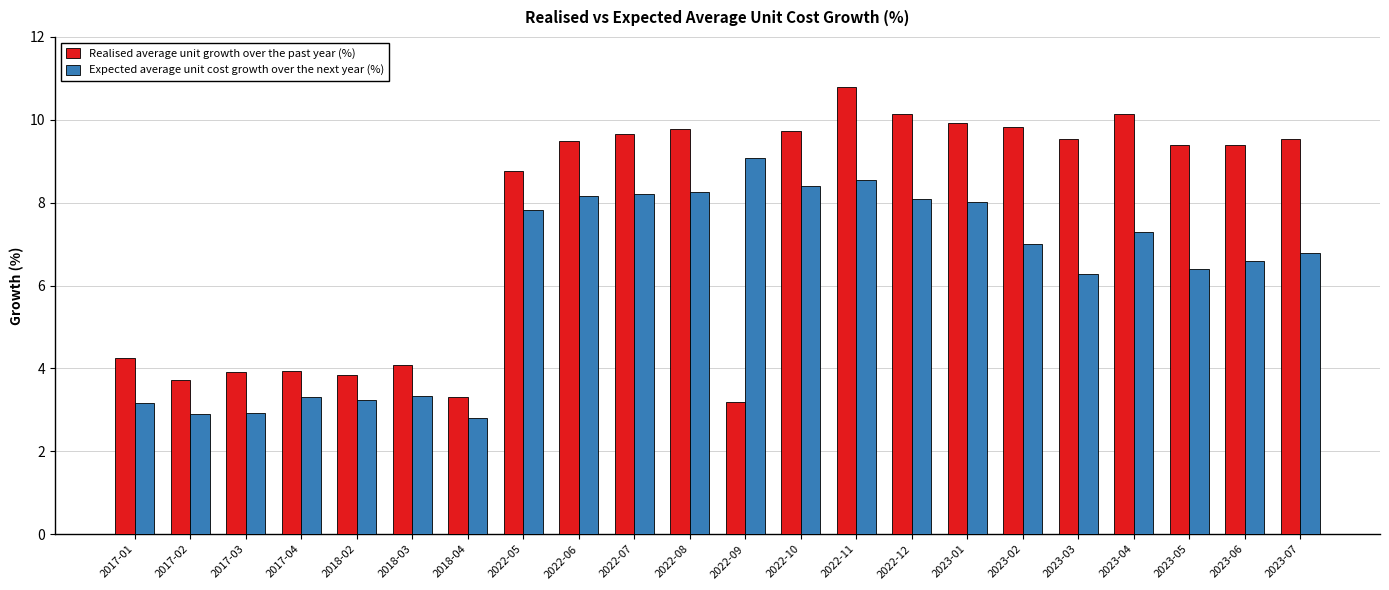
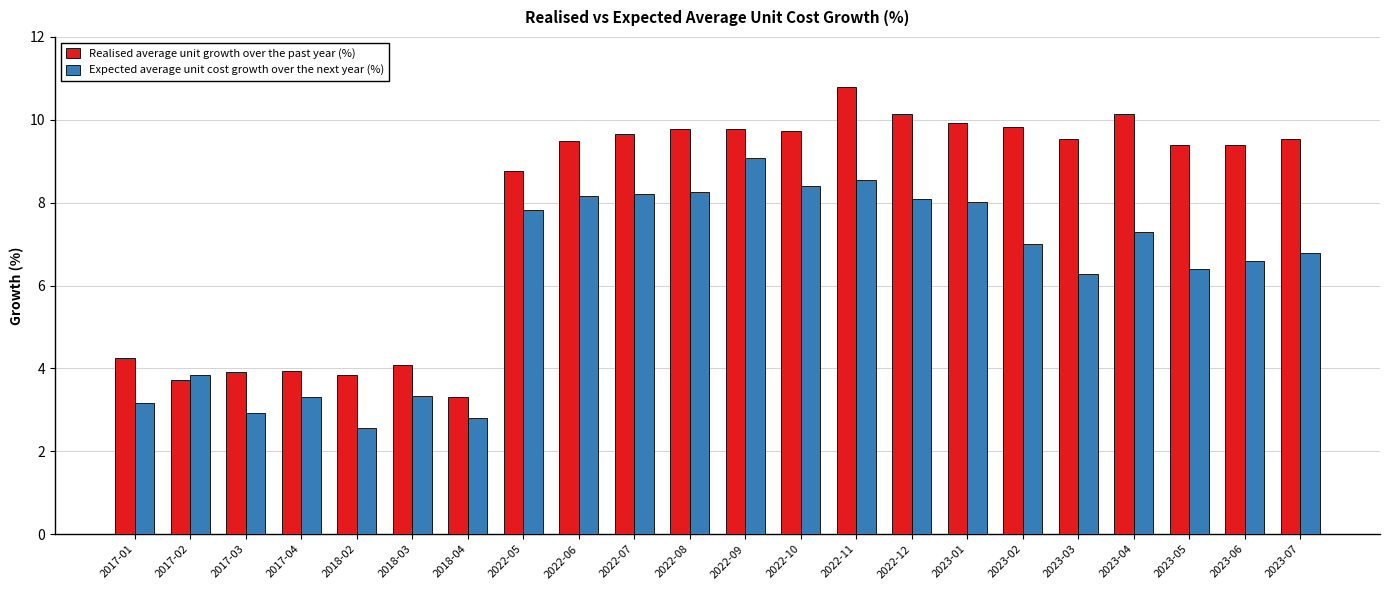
  {
    "Realised average unit growth over the past year (%)": {
      "2017-01": 4.2,
      "2017-02": 3.7,
      "2017-03": 3.9,
      "2017-04": 3.9,
      "2018-02": 3.8,
      "2018-03": 4.1,
      "2018-04": 3.3,
      "2022-05": 8.8,
      "2022-06": 9.5,
      "2022-07": 9.7,
      "2022-08": 9.8,
-     "2022-09": 3.2,
+     "2022-09": 9.8,
      "2022-10": 9.7,
      "2022-11": 10.8,
      "2022-12": 10.1,
      "2023-01": 9.9,
      "2023-02": 9.8,
      "2023-03": 9.5,
      "2023-04": 10.1,
      "2023-05": 9.4,
      "2023-06": 9.4,
      "2023-07": 9.5
    },
    "Expected average unit cost growth over the next year (%)": {
      "2017-01": 3.2,
-     "2017-02": 2.9,
+     "2017-02": 3.8,
      "2017-03": 2.9,
      "2017-04": 3.3,
-     "2018-02": 3.2,
+     "2018-02": 2.6,
      "2018-03": 3.3,
      "2018-04": 2.8,
      "2022-05": 7.8,
      "2022-06": 8.2,
      "2022-07": 8.2,
      "2022-08": 8.2,
      "2022-09": 9.1,
      "2022-10": 8.4,
      "2022-11": 8.6,
      "2022-12": 8.1,
      "2023-01": 8.0,
      "2023-02": 7.0,
      "2023-03": 6.3,
      "2023-04": 7.3,
      "2023-05": 6.4,
      "2023-06": 6.6,
      "2023-07": 6.8
    }
  }
